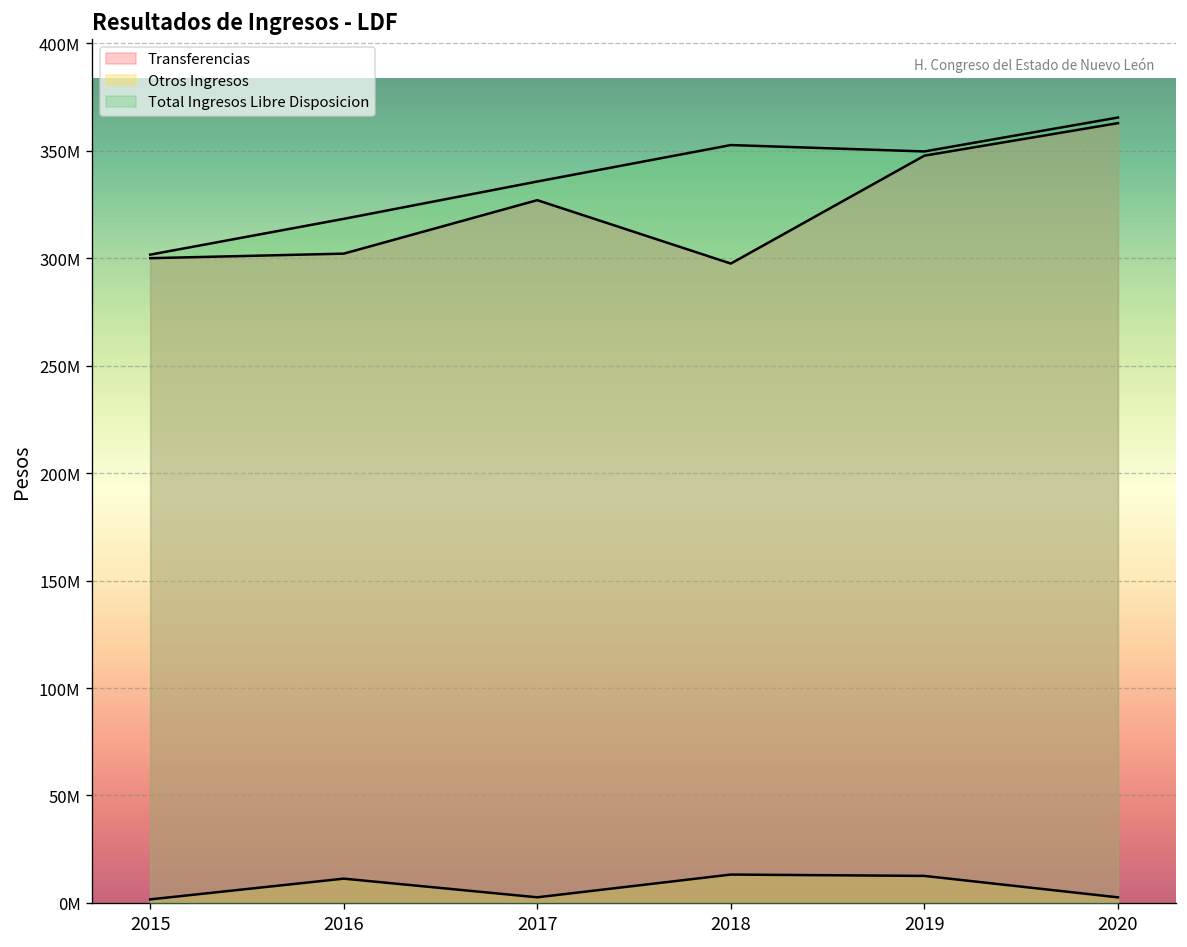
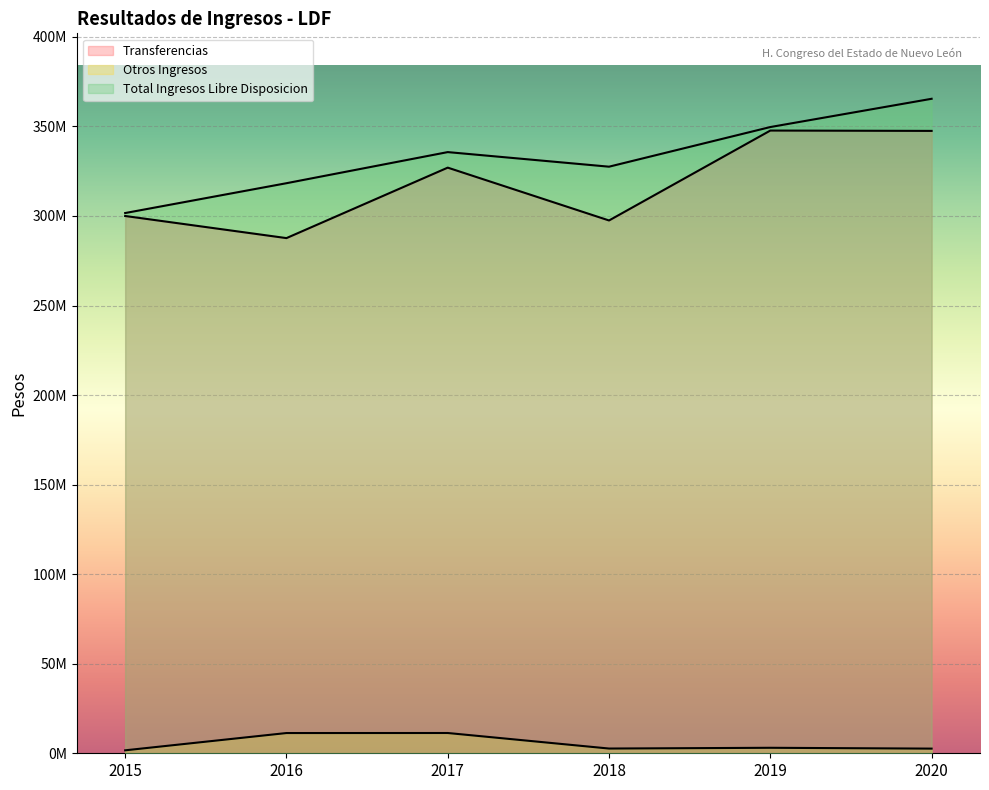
  {
    "Transferencias": {
      "2015": 300000000,
-     "2016": 302000000,
+     "2016": 288000000,
      "2017": 327000000,
      "2018": 298000000,
      "2019": 348000000,
-     "2020": 363000000
+     "2020": 348000000
    },
    "Otros Ingresos": {
      "2015": 2000000,
      "2016": 11000000,
-     "2017": 3000000,
-     "2018": 13000000,
-     "2019": 13000000,
+     "2017": 11000000,
+     "2018": 3000000,
+     "2019": 3000000,
      "2020": 3000000
    },
    "Total Ingresos Libre Disposicion": {
      "2015": 302000000,
      "2016": 318000000,
      "2017": 336000000,
-     "2018": 353000000,
+     "2018": 328000000,
      "2019": 350000000,
      "2020": 365000000
    }
  }
